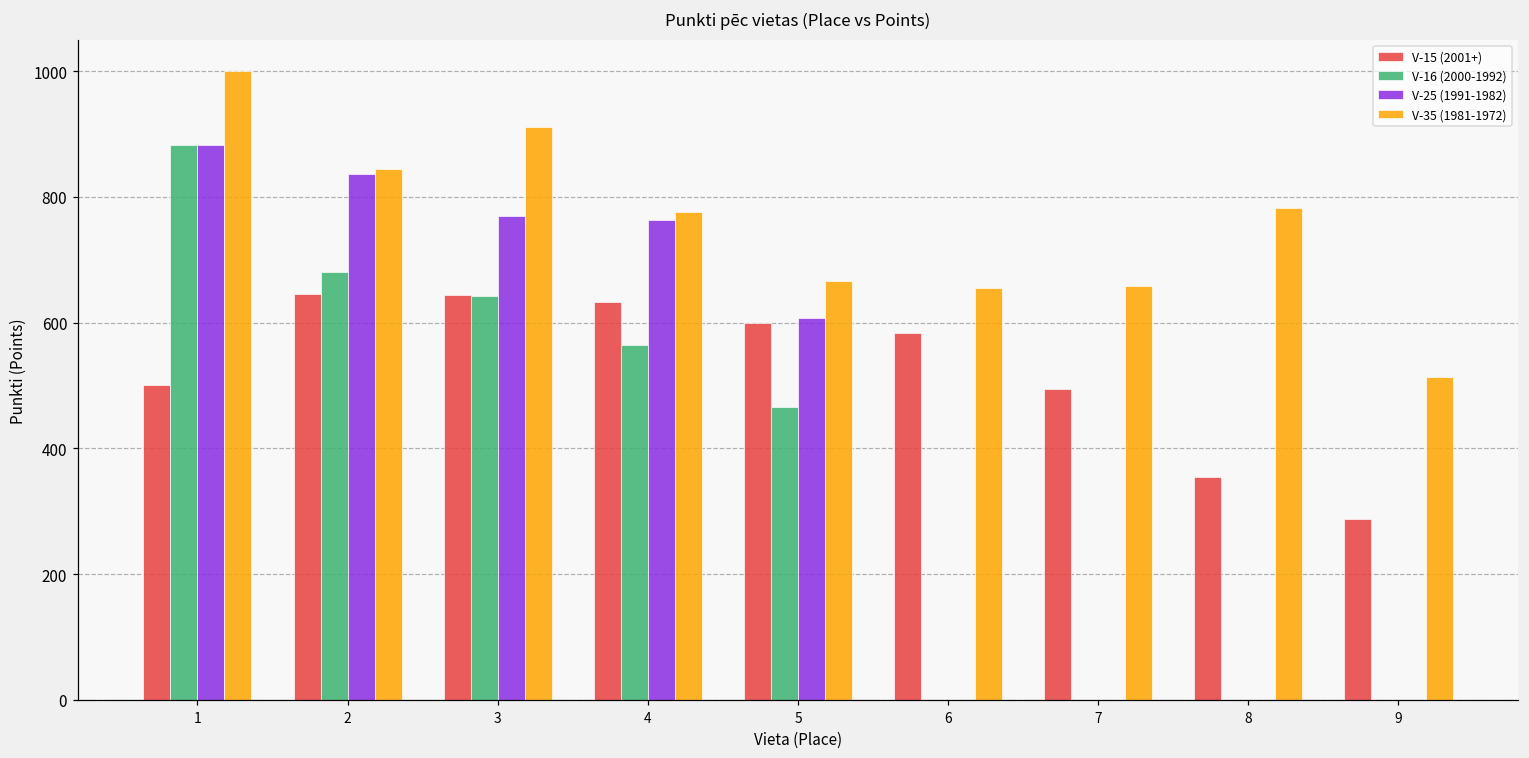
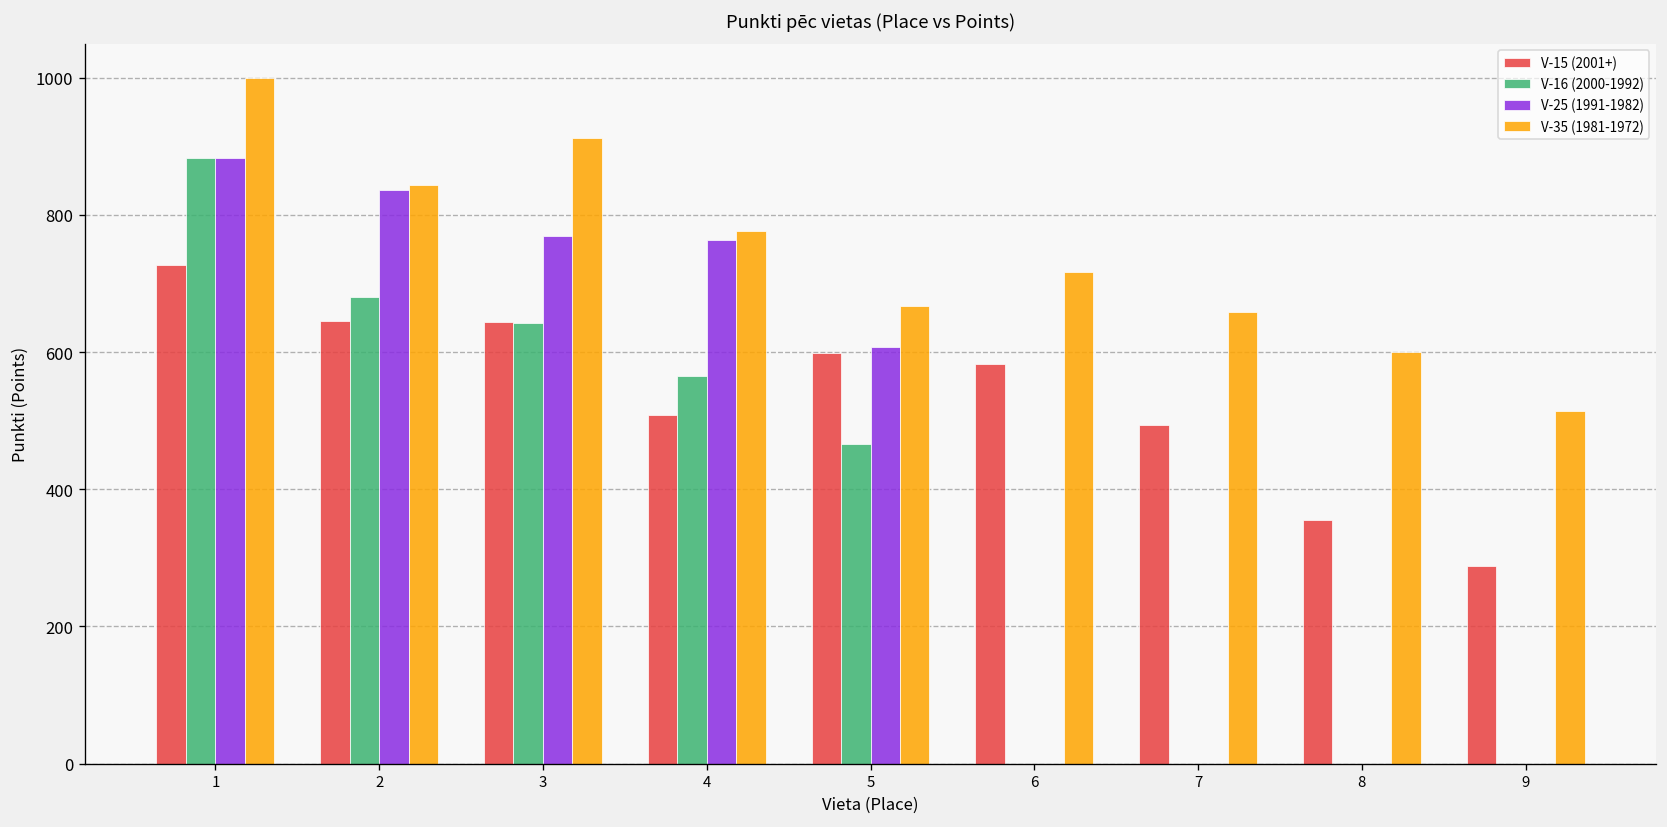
  {
    "V-15 (2001+)": {
-     "1": 500,
+     "1": 730,
      "2": 650,
      "3": 640,
-     "4": 630,
+     "4": 510,
      "5": 600,
      "6": 580,
      "7": 490,
      "8": 360,
      "9": 290
    },
    "V-16 (2000-1992)": {
      "1": 880,
      "2": 680,
      "3": 640,
      "4": 570,
      "5": 470,
      "6": 0,
      "7": 0,
      "8": 0,
      "9": 0
    },
    "V-25 (1991-1982)": {
      "1": 880,
      "2": 840,
      "3": 770,
      "4": 760,
      "5": 610,
      "6": 0,
      "7": 0,
      "8": 0,
      "9": 0
    },
    "V-35 (1981-1972)": {
      "1": 1000,
      "2": 840,
      "3": 910,
      "4": 780,
      "5": 670,
-     "6": 660,
+     "6": 720,
      "7": 660,
-     "8": 780,
+     "8": 600,
      "9": 510
    }
  }
